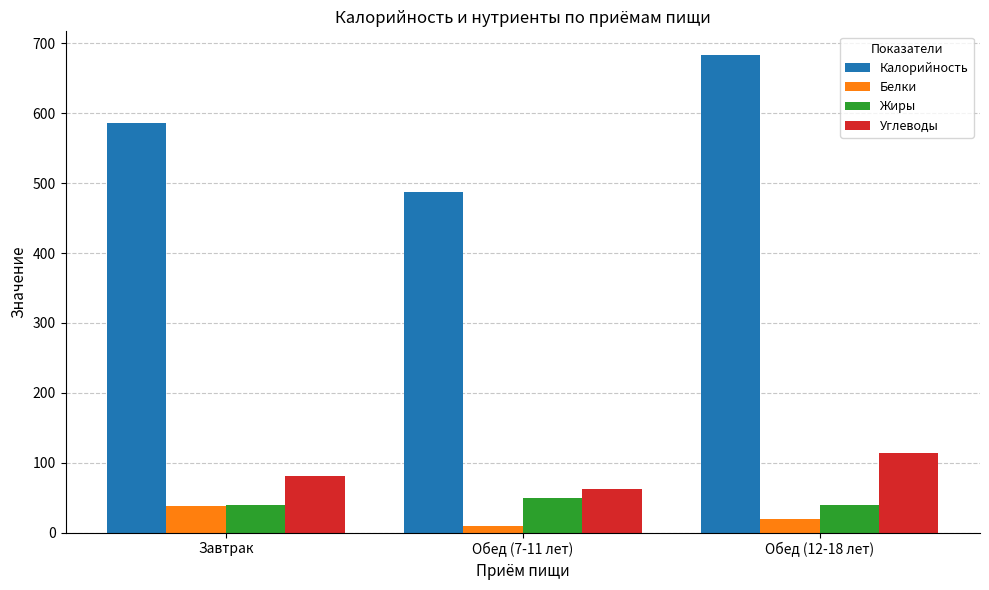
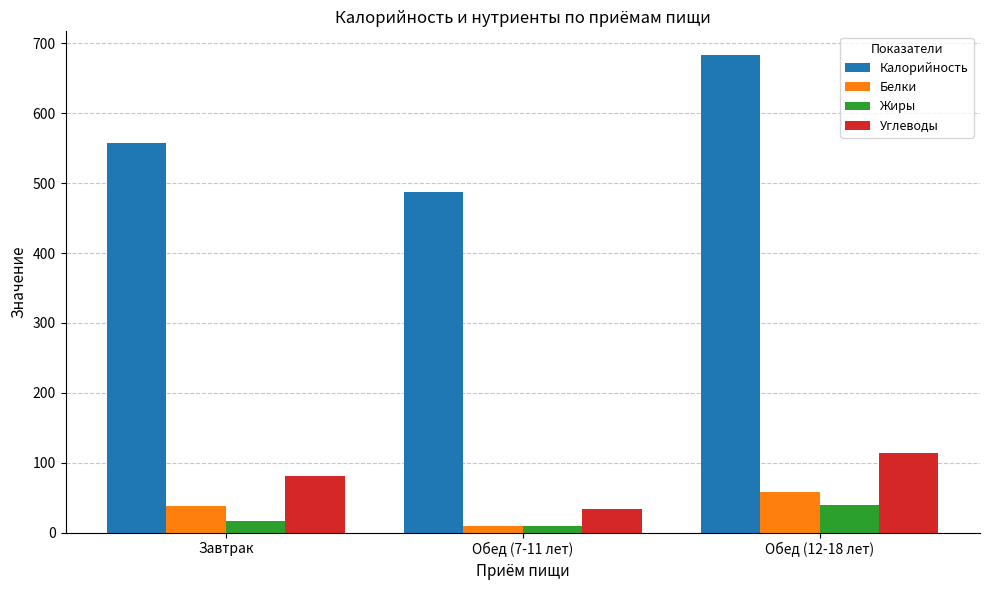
  {
    "Калорийность": {
-     "Завтрак": 590,
+     "Завтрак": 560,
      "Обед (7-11 лет)": 490,
      "Обед (12-18 лет)": 680
    },
    "Белки": {
      "Завтрак": 40,
      "Обед (7-11 лет)": 10,
-     "Обед (12-18 лет)": 20
+     "Обед (12-18 лет)": 60
    },
    "Жиры": {
-     "Завтрак": 40,
-     "Обед (7-11 лет)": 50,
+     "Завтрак": 20,
+     "Обед (7-11 лет)": 10,
      "Обед (12-18 лет)": 40
    },
    "Углеводы": {
      "Завтрак": 80,
-     "Обед (7-11 лет)": 60,
+     "Обед (7-11 лет)": 30,
      "Обед (12-18 лет)": 110
    }
  }
